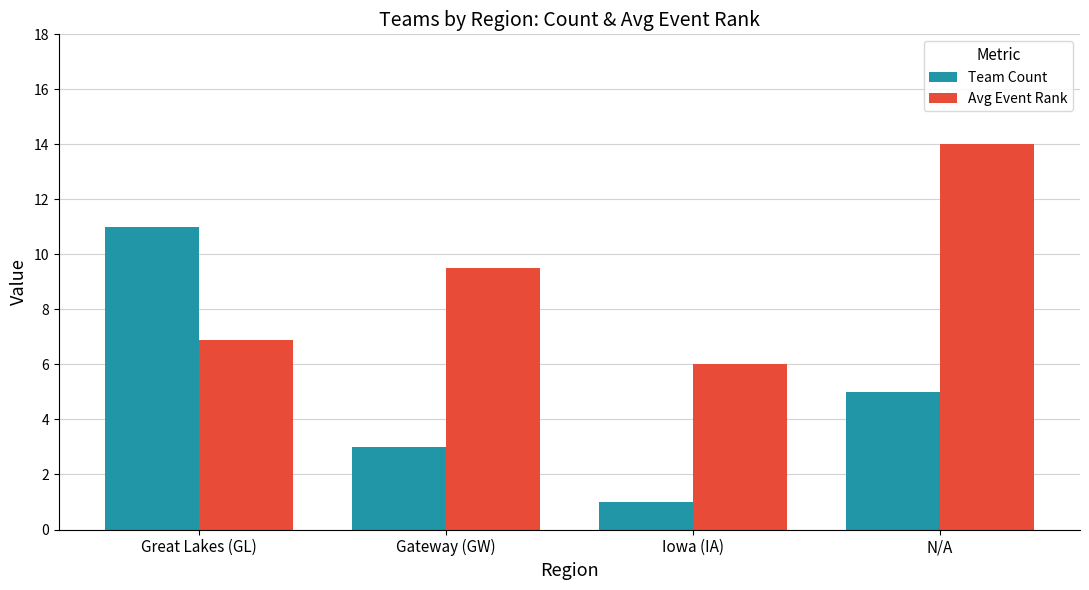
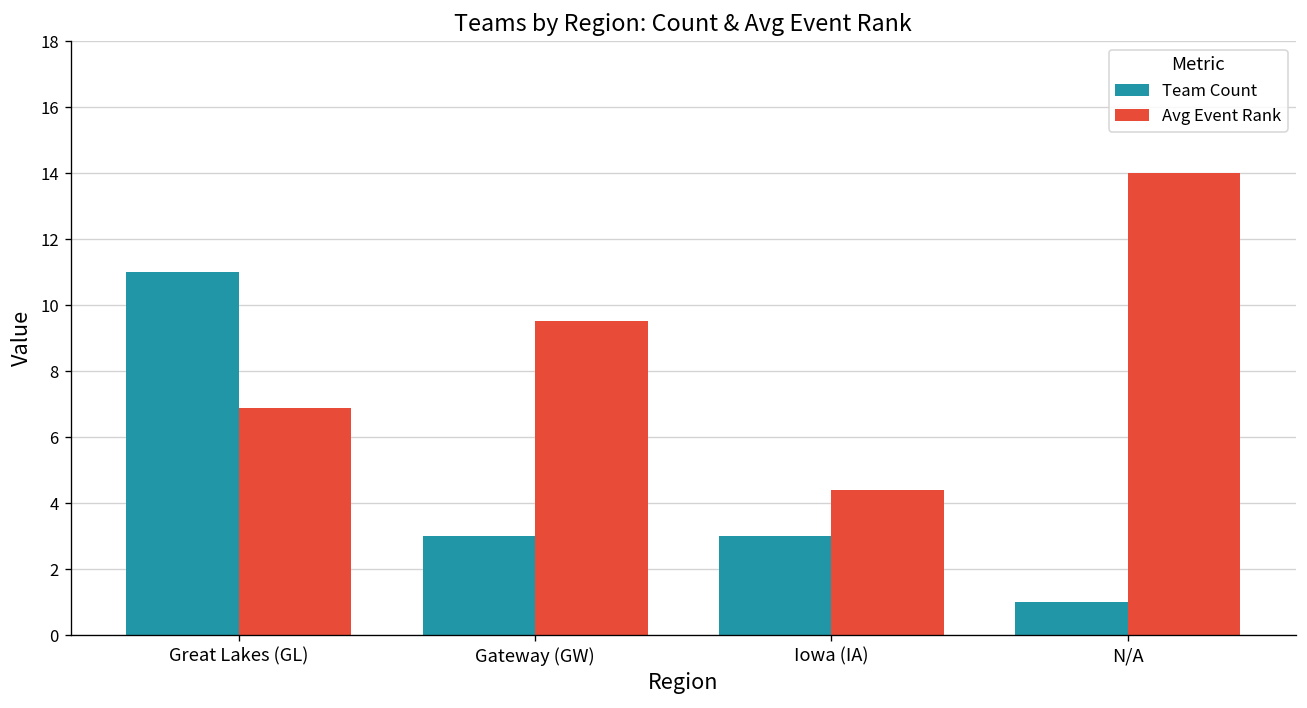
  {
    "Team Count": {
      "Great Lakes (GL)": 11,
      "Gateway (GW)": 3,
-     "Iowa (IA)": 1,
-     "N/A": 5
+     "Iowa (IA)": 3,
+     "N/A": 1
    },
    "Avg Event Rank": {
      "Great Lakes (GL)": 6.9,
      "Gateway (GW)": 9.5,
-     "Iowa (IA)": 6.0,
+     "Iowa (IA)": 4.4,
      "N/A": 14.0
    }
  }
